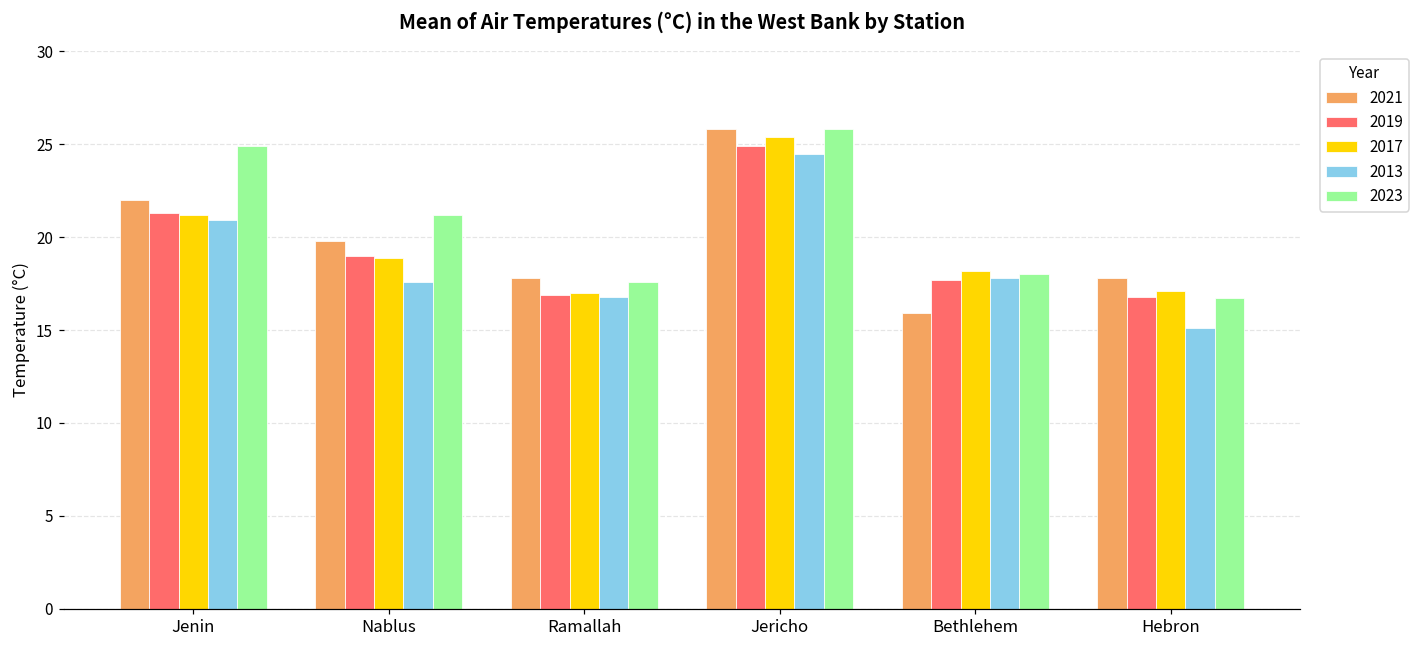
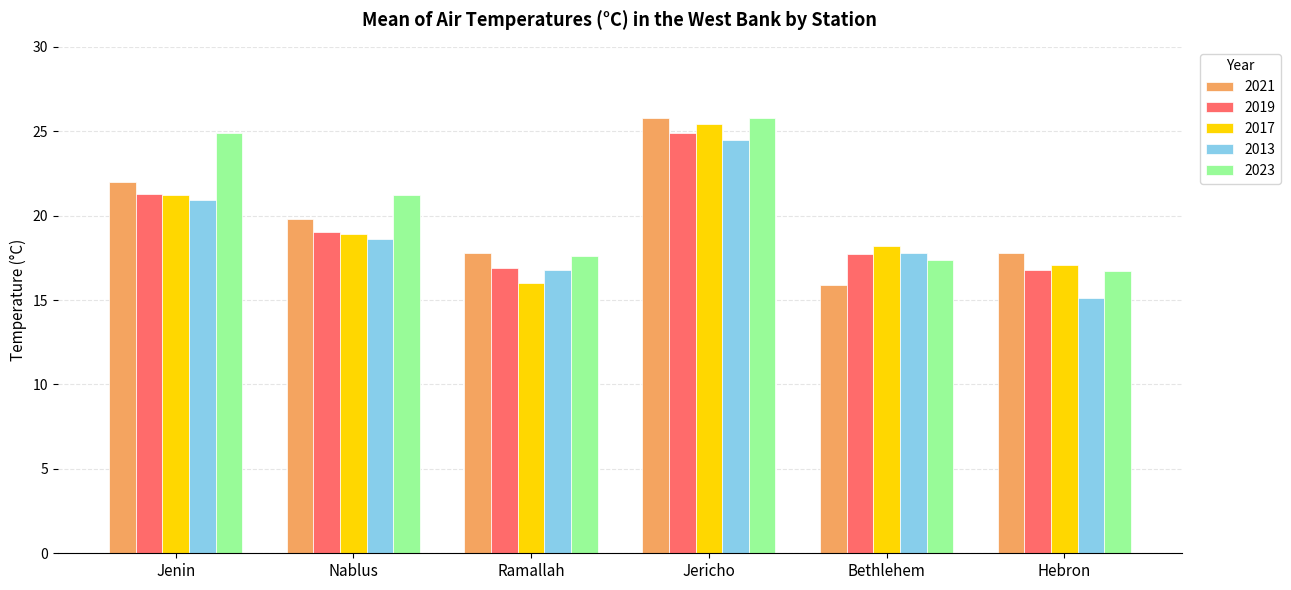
  {
    "2017": {
      "Jenin": 21.2,
      "Nablus": 19,
-     "Ramallah": 17,
+     "Ramallah": 16,
      "Jericho": 25.4,
      "Bethlehem": 18.2,
      "Hebron": 17
    },
    "2013": {
      "Jenin": 20.9,
-     "Nablus": 17.6,
+     "Nablus": 18.6,
      "Ramallah": 16.8,
      "Jericho": 24.5,
      "Bethlehem": 17.8,
      "Hebron": 15.1
    },
    "2023": {
      "Jenin": 24.9,
      "Nablus": 21.2,
      "Ramallah": 17.6,
      "Jericho": 25.8,
-     "Bethlehem": 18.0,
+     "Bethlehem": 17.4,
      "Hebron": 16.7
    }
  }
